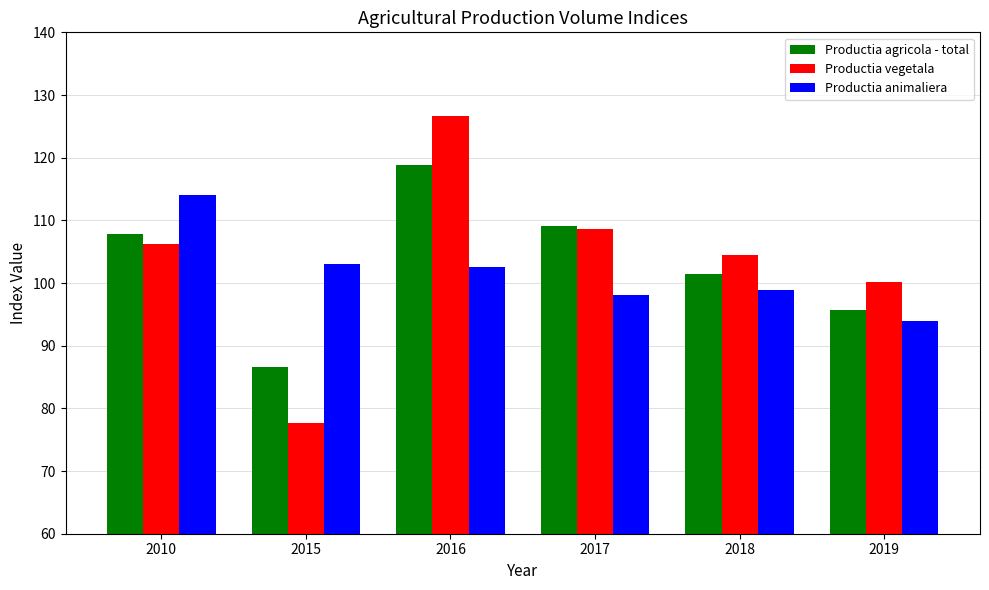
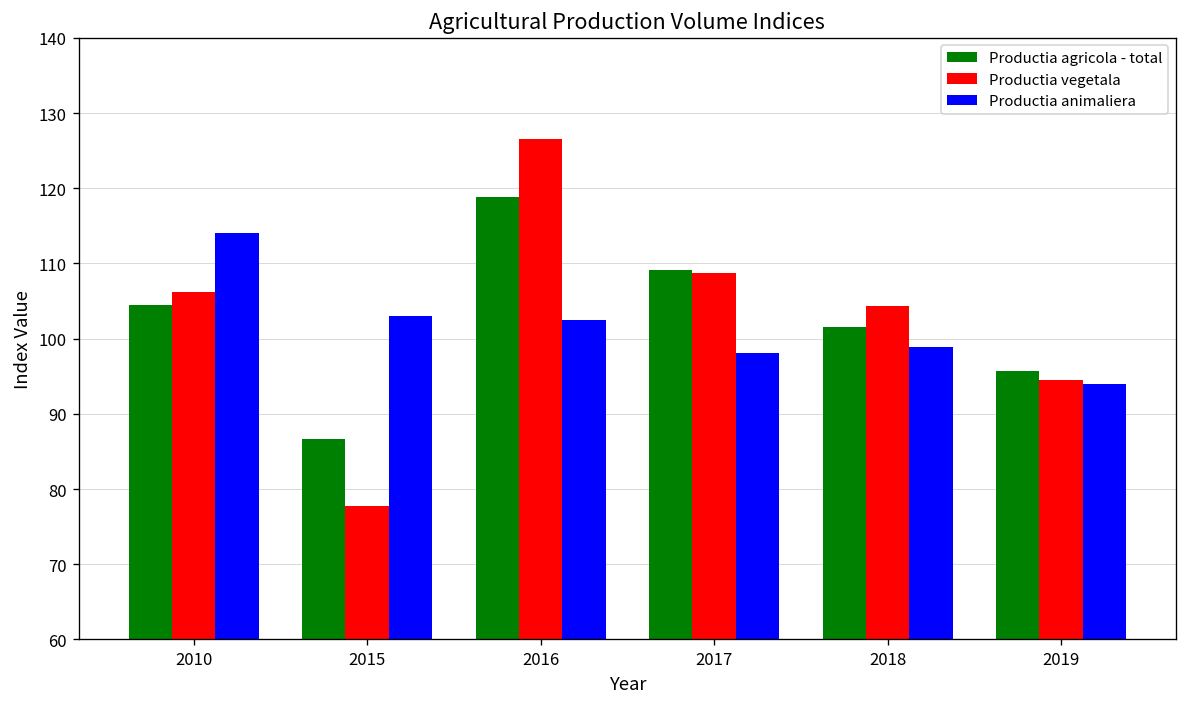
  {
    "Productia agricola - total": {
-     "2010": 108,
+     "2010": 105,
      "2015": 87,
      "2016": 119,
      "2017": 109,
      "2018": 102,
      "2019": 96
    },
    "Productia vegetala": {
      "2010": 106,
      "2015": 78,
      "2016": 127,
      "2017": 109,
      "2018": 104,
-     "2019": 100
+     "2019": 95
    },
    "Productia animaliera": {
      "2010": 114,
      "2015": 103,
      "2016": 103,
      "2017": 98,
      "2018": 99,
      "2019": 94
    }
  }
